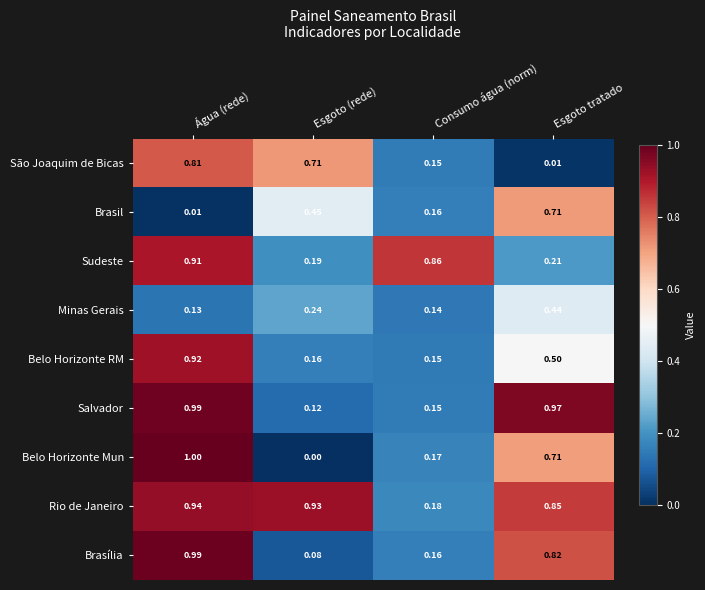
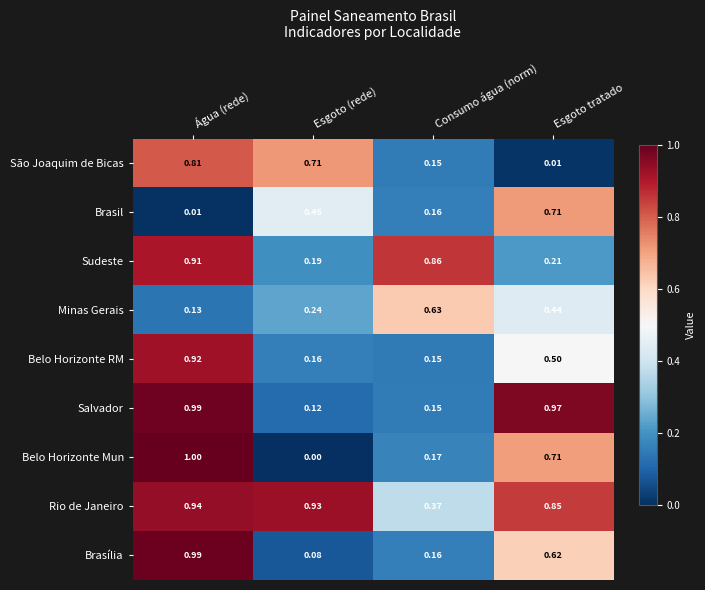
  {
    "São Joaquim de Bicas": {
      "Água (rede)": 0.81,
      "Esgoto (rede)": 0.71,
      "Consumo água (norm)": 0.15,
      "Esgoto tratado": 0.01
    },
    "Brasil": {
      "Água (rede)": 0.01,
      "Consumo água (norm)": 0.16,
      "Esgoto tratado": 0.71
    },
    "Sudeste": {
      "Água (rede)": 0.91,
      "Esgoto (rede)": 0.19,
      "Consumo água (norm)": 0.86,
      "Esgoto tratado": 0.21
    },
    "Minas Gerais": {
      "Água (rede)": 0.13,
      "Esgoto (rede)": 0.24,
-     "Consumo água (norm)": 0.14
+     "Consumo água (norm)": 0.63
    },
    "Belo Horizonte RM": {
      "Água (rede)": 0.92,
      "Esgoto (rede)": 0.16,
      "Consumo água (norm)": 0.15,
      "Esgoto tratado": 0.50
    },
    "Salvador": {
      "Água (rede)": 0.99,
      "Esgoto (rede)": 0.12,
      "Consumo água (norm)": 0.15,
      "Esgoto tratado": 0.97
    },
    "Belo Horizonte Mun": {
      "Água (rede)": 1.00,
      "Esgoto (rede)": 0.00,
      "Consumo água (norm)": 0.17,
      "Esgoto tratado": 0.71
    },
    "Rio de Janeiro": {
      "Água (rede)": 0.94,
      "Esgoto (rede)": 0.93,
-     "Consumo água (norm)": 0.18,
+     "Consumo água (norm)": 0.37,
      "Esgoto tratado": 0.85
    },
    "Brasília": {
      "Água (rede)": 0.99,
      "Esgoto (rede)": 0.08,
      "Consumo água (norm)": 0.16,
-     "Esgoto tratado": 0.82
+     "Esgoto tratado": 0.62
    }
  }
